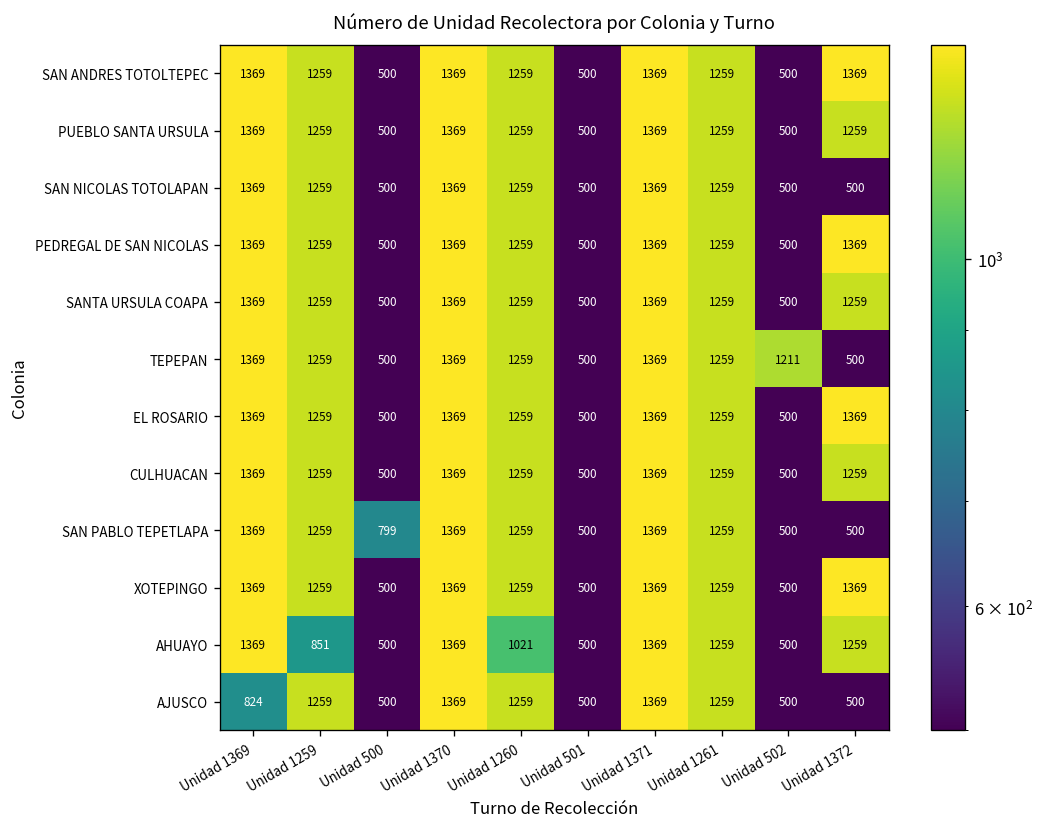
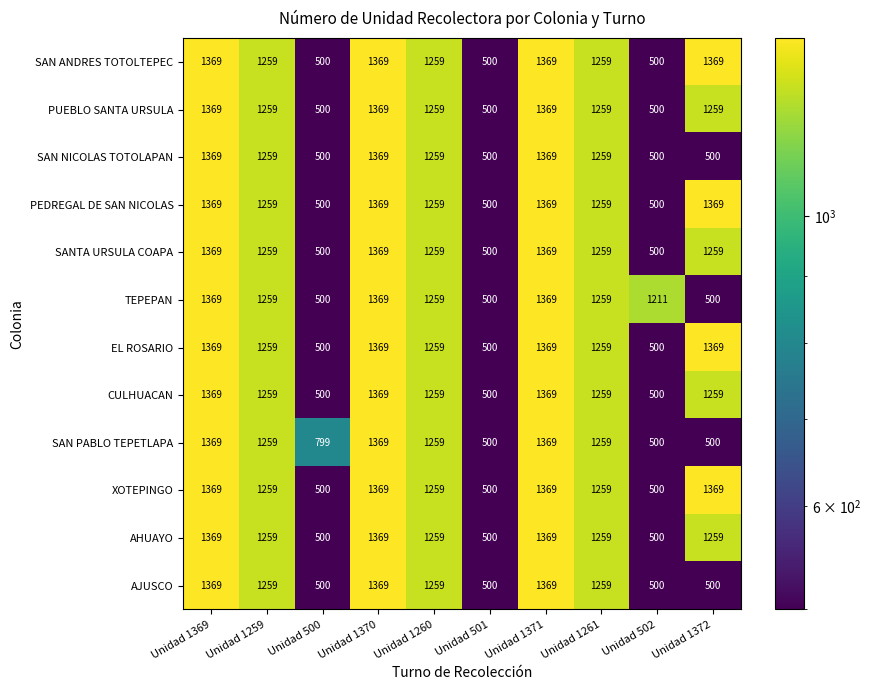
  {
    "SAN ANDRES TOTOLTEPEC": {
      "Unidad 1369": 1369,
      "Unidad 1259": 1259,
      "Unidad 500": 500,
      "Unidad 1370": 1369,
      "Unidad 1260": 1259,
      "Unidad 501": 500,
      "Unidad 1371": 1369,
      "Unidad 1261": 1259,
      "Unidad 502": 500,
      "Unidad 1372": 1369
    },
    "PUEBLO SANTA URSULA": {
      "Unidad 1369": 1369,
      "Unidad 1259": 1259,
      "Unidad 500": 500,
      "Unidad 1370": 1369,
      "Unidad 1260": 1259,
      "Unidad 501": 500,
      "Unidad 1371": 1369,
      "Unidad 1261": 1259,
      "Unidad 502": 500,
      "Unidad 1372": 1259
    },
    "SAN NICOLAS TOTOLAPAN": {
      "Unidad 1369": 1369,
      "Unidad 1259": 1259,
      "Unidad 500": 500,
      "Unidad 1370": 1369,
      "Unidad 1260": 1259,
      "Unidad 501": 500,
      "Unidad 1371": 1369,
      "Unidad 1261": 1259,
      "Unidad 502": 500,
      "Unidad 1372": 500
    },
    "PEDREGAL DE SAN NICOLAS": {
      "Unidad 1369": 1369,
      "Unidad 1259": 1259,
      "Unidad 500": 500,
      "Unidad 1370": 1369,
      "Unidad 1260": 1259,
      "Unidad 501": 500,
      "Unidad 1371": 1369,
      "Unidad 1261": 1259,
      "Unidad 502": 500,
      "Unidad 1372": 1369
    },
    "SANTA URSULA COAPA": {
      "Unidad 1369": 1369,
      "Unidad 1259": 1259,
      "Unidad 500": 500,
      "Unidad 1370": 1369,
      "Unidad 1260": 1259,
      "Unidad 501": 500,
      "Unidad 1371": 1369,
      "Unidad 1261": 1259,
      "Unidad 502": 500,
      "Unidad 1372": 1259
    },
    "TEPEPAN": {
      "Unidad 1369": 1369,
      "Unidad 1259": 1259,
      "Unidad 500": 500,
      "Unidad 1370": 1369,
      "Unidad 1260": 1259,
      "Unidad 501": 500,
      "Unidad 1371": 1369,
      "Unidad 1261": 1259,
      "Unidad 502": 1211,
      "Unidad 1372": 500
    },
    "EL ROSARIO": {
      "Unidad 1369": 1369,
      "Unidad 1259": 1259,
      "Unidad 500": 500,
      "Unidad 1370": 1369,
      "Unidad 1260": 1259,
      "Unidad 501": 500,
      "Unidad 1371": 1369,
      "Unidad 1261": 1259,
      "Unidad 502": 500,
      "Unidad 1372": 1369
    },
    "CULHUACAN": {
      "Unidad 1369": 1369,
      "Unidad 1259": 1259,
      "Unidad 500": 500,
      "Unidad 1370": 1369,
      "Unidad 1260": 1259,
      "Unidad 501": 500,
      "Unidad 1371": 1369,
      "Unidad 1261": 1259,
      "Unidad 502": 500,
      "Unidad 1372": 1259
    },
    "SAN PABLO TEPETLAPA": {
      "Unidad 1369": 1369,
      "Unidad 1259": 1259,
      "Unidad 500": 799,
      "Unidad 1370": 1369,
      "Unidad 1260": 1259,
      "Unidad 501": 500,
      "Unidad 1371": 1369,
      "Unidad 1261": 1259,
      "Unidad 502": 500,
      "Unidad 1372": 500
    },
    "XOTEPINGO": {
      "Unidad 1369": 1369,
      "Unidad 1259": 1259,
      "Unidad 500": 500,
      "Unidad 1370": 1369,
      "Unidad 1260": 1259,
      "Unidad 501": 500,
      "Unidad 1371": 1369,
      "Unidad 1261": 1259,
      "Unidad 502": 500,
      "Unidad 1372": 1369
    },
    "AHUAYO": {
      "Unidad 1369": 1369,
-     "Unidad 1259": 851,
+     "Unidad 1259": 1259,
      "Unidad 500": 500,
      "Unidad 1370": 1369,
-     "Unidad 1260": 1021,
+     "Unidad 1260": 1259,
      "Unidad 501": 500,
      "Unidad 1371": 1369,
      "Unidad 1261": 1259,
      "Unidad 502": 500,
      "Unidad 1372": 1259
    },
    "AJUSCO": {
-     "Unidad 1369": 824,
+     "Unidad 1369": 1369,
      "Unidad 1259": 1259,
      "Unidad 500": 500,
      "Unidad 1370": 1369,
      "Unidad 1260": 1259,
      "Unidad 501": 500,
      "Unidad 1371": 1369,
      "Unidad 1261": 1259,
      "Unidad 502": 500,
      "Unidad 1372": 500
    }
  }
